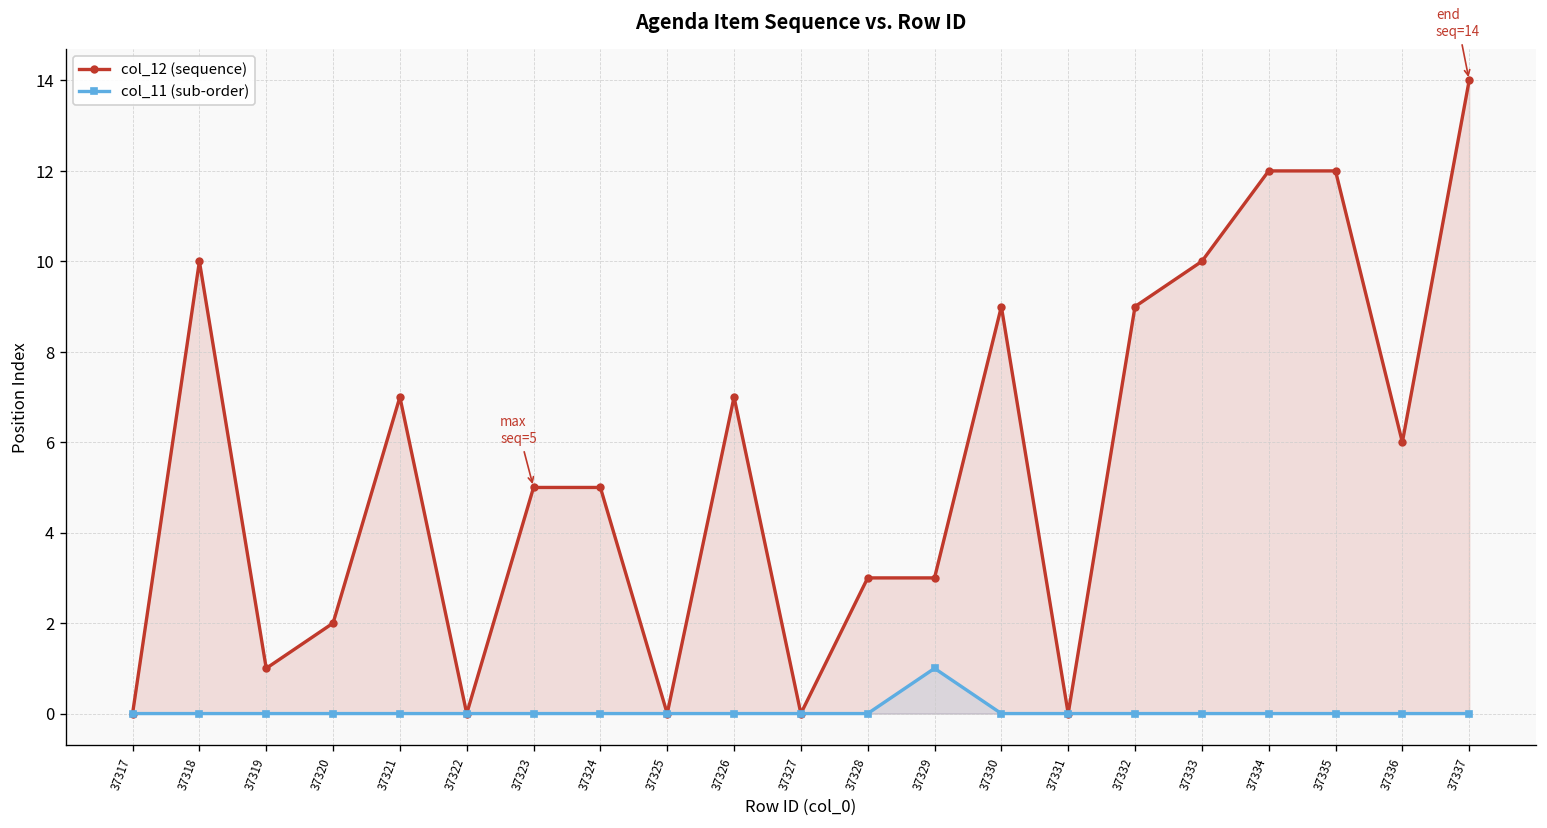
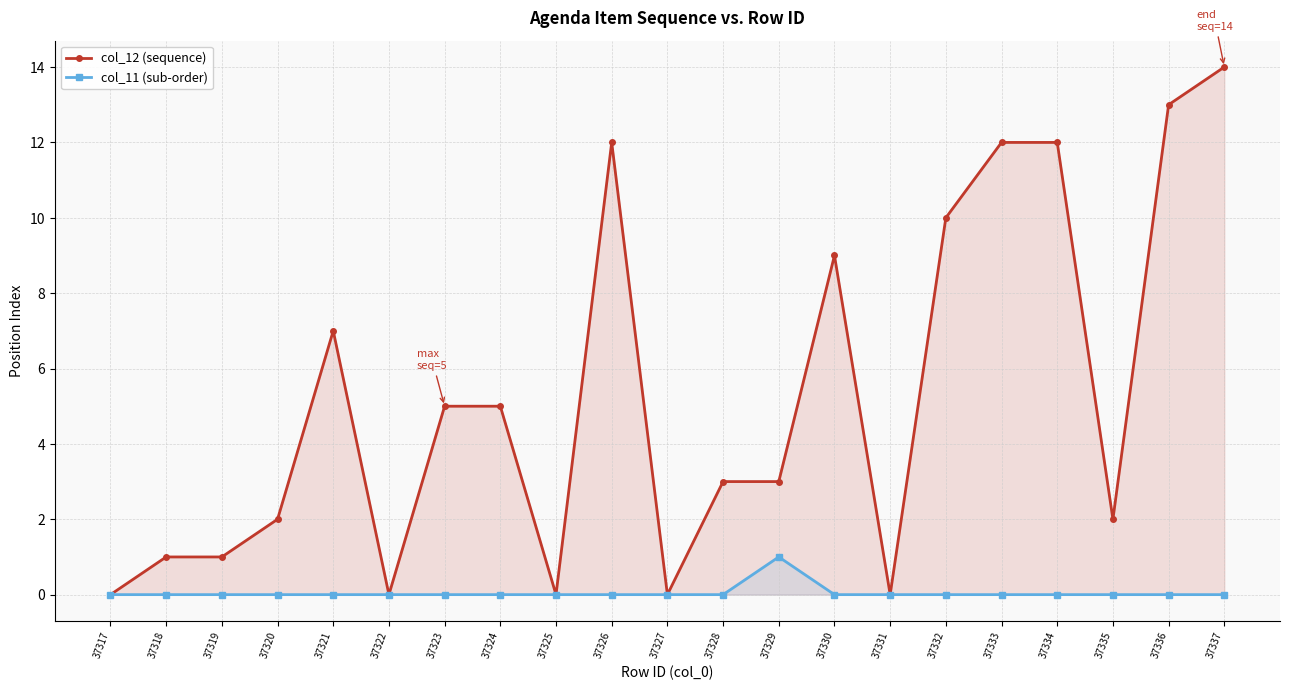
  {
    "col_12 (sequence)": {
-     "37318": 10,
+     "37318": 1,
      "37319": 1,
      "37320": 2,
      "37321": 7,
      "37324": 5,
-     "37326": 7,
+     "37326": 12,
      "37328": 3,
      "37329": 3,
      "37330": 9,
-     "37332": 9,
-     "37333": 10,
+     "37332": 10,
+     "37333": 12,
      "37334": 12,
-     "37335": 12,
-     "37336": 6
+     "37335": 2,
+     "37336": 13
    },
    "col_11 (sub-order)": {
      "37318": 0,
      "37319": 0,
      "37320": 0,
      "37321": 0,
      "37323": 0,
      "37324": 0,
      "37326": 0,
      "37328": 0,
      "37329": 1,
      "37330": 0,
      "37332": 0,
      "37333": 0,
      "37334": 0,
      "37335": 0,
      "37336": 0,
      "37337": 0
    }
  }
